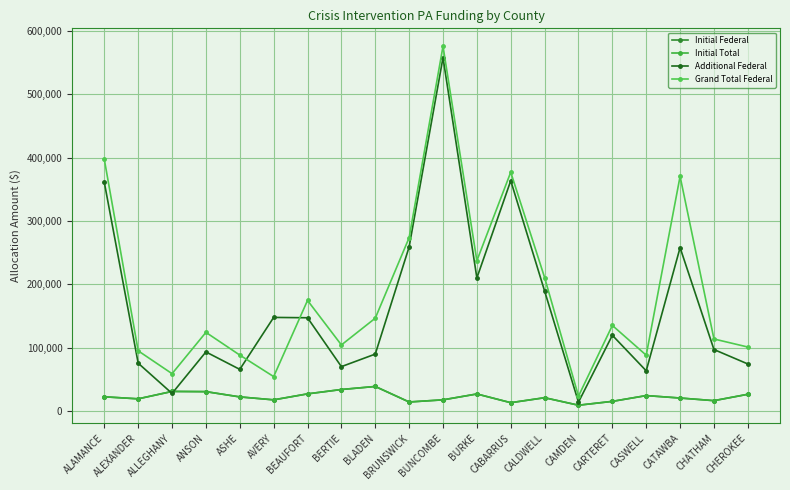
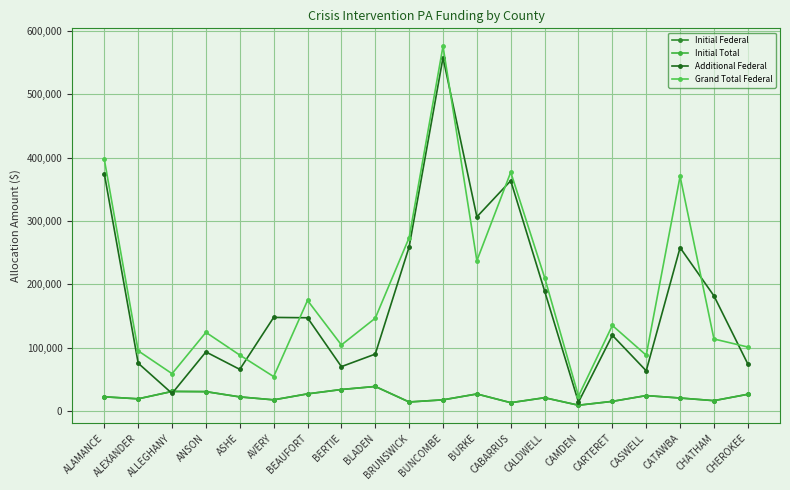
  {
    "Additional Federal": {
-     "ALAMANCE": "360,000",
+     "ALAMANCE": "370,000",
      "ALEXANDER": "80,000",
      "ANSON": "90,000",
      "ASHE": "70,000",
      "AVERY": "150,000",
      "BEAUFORT": "150,000",
      "BERTIE": "70,000",
      "BLADEN": "90,000",
      "BRUNSWICK": "260,000",
      "BUNCOMBE": "560,000",
-     "BURKE": "210,000",
+     "BURKE": "310,000",
      "CABARRUS": "360,000",
      "CALDWELL": "190,000",
      "CAMDEN": "10,000",
      "CARTERET": "120,000",
      "CASWELL": "60,000",
      "CATAWBA": "260,000",
-     "CHATHAM": "100,000",
+     "CHATHAM": "180,000",
      "CHEROKEE": "70,000"
    }
  }
